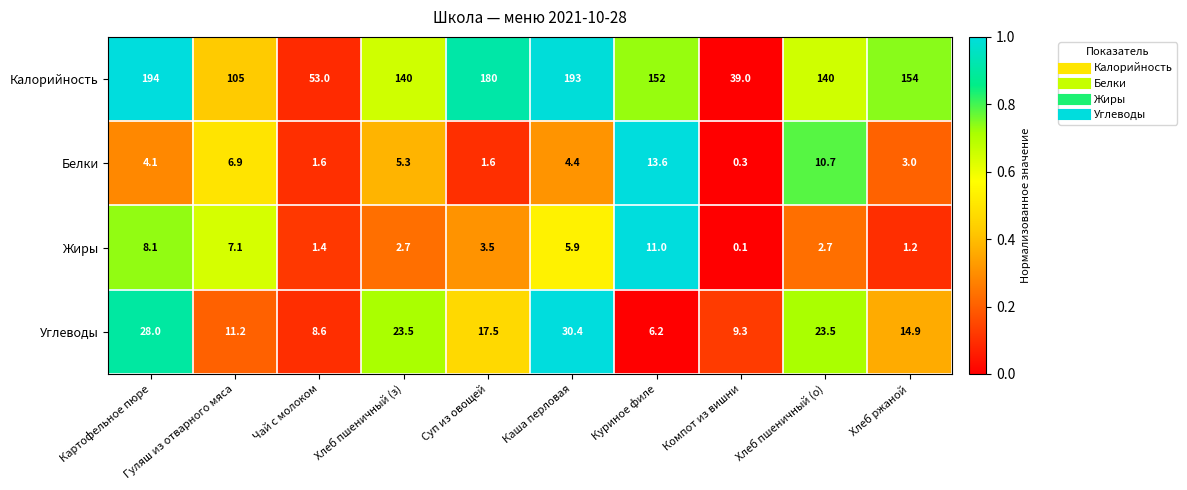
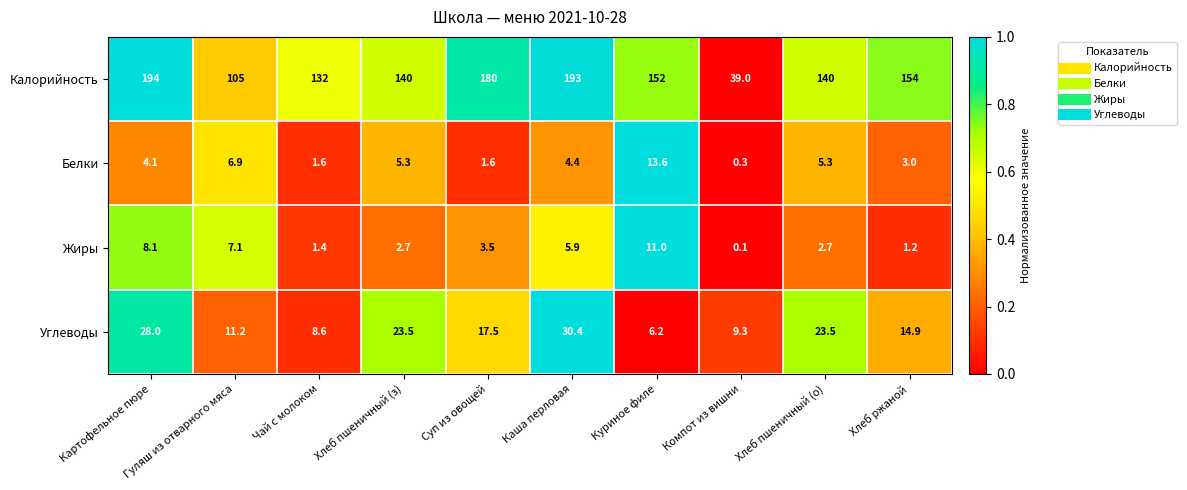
  {
    "Калорийность": {
      "Картофельное пюре": 194,
      "Гуляш из отварного мяса": 105,
-     "Чай с молоком": 53.0,
+     "Чай с молоком": 132,
      "Хлеб пшеничный (з)": 140,
      "Суп из овощей": 180,
      "Каша перловая": 193,
      "Куриное филе": 152,
      "Компот из вишни": 39.0,
      "Хлеб пшеничный (о)": 140,
      "Хлеб ржаной": 154
    },
    "Белки": {
      "Картофельное пюре": 4.1,
      "Гуляш из отварного мяса": 6.9,
      "Чай с молоком": 1.6,
      "Хлеб пшеничный (з)": 5.3,
      "Суп из овощей": 1.6,
      "Каша перловая": 4.4,
      "Куриное филе": 13.6,
      "Компот из вишни": 0.3,
-     "Хлеб пшеничный (о)": 10.7,
+     "Хлеб пшеничный (о)": 5.3,
      "Хлеб ржаной": 3.0
    },
    "Жиры": {
      "Картофельное пюре": 8.1,
      "Гуляш из отварного мяса": 7.1,
      "Чай с молоком": 1.4,
      "Хлеб пшеничный (з)": 2.7,
      "Суп из овощей": 3.5,
      "Каша перловая": 5.9,
      "Куриное филе": 11.0,
      "Компот из вишни": 0.1,
      "Хлеб пшеничный (о)": 2.7,
      "Хлеб ржаной": 1.2
    },
    "Углеводы": {
      "Картофельное пюре": 28.0,
      "Гуляш из отварного мяса": 11.2,
      "Чай с молоком": 8.6,
      "Хлеб пшеничный (з)": 23.5,
      "Суп из овощей": 17.5,
      "Каша перловая": 30.4,
      "Куриное филе": 6.2,
      "Компот из вишни": 9.3,
      "Хлеб пшеничный (о)": 23.5,
      "Хлеб ржаной": 14.9
    }
  }
